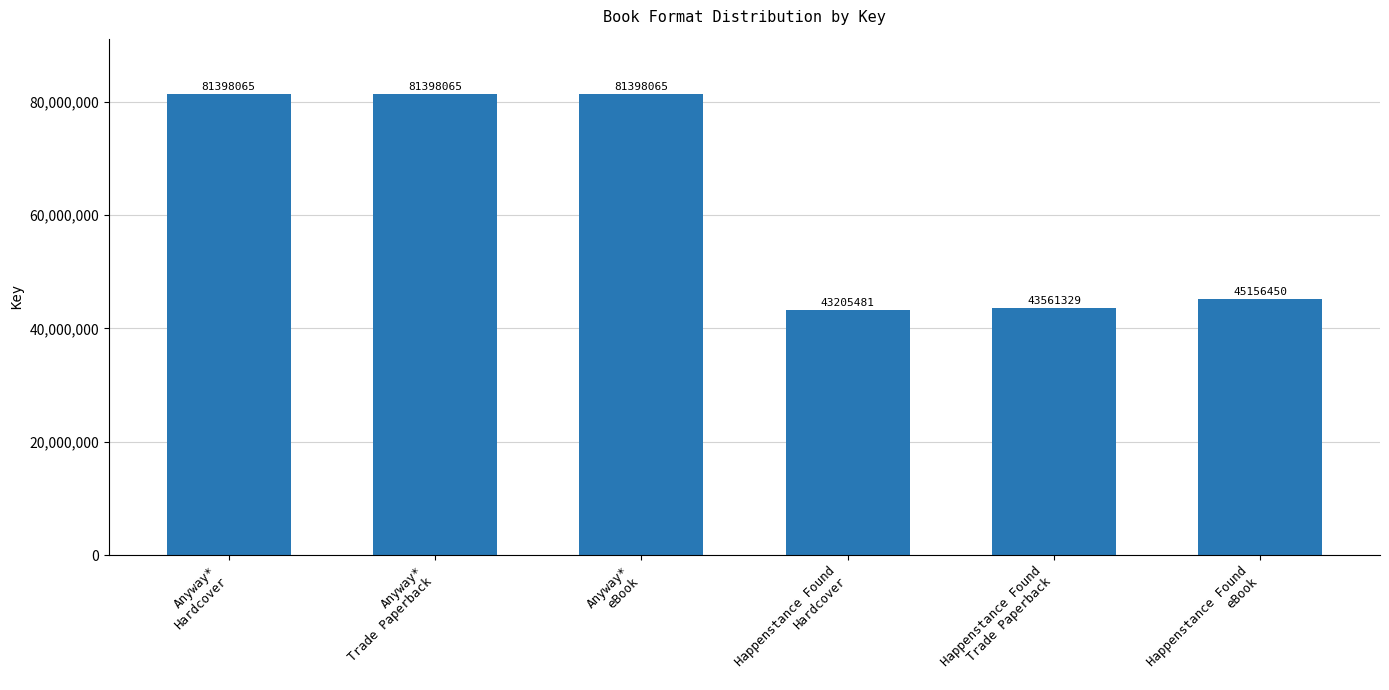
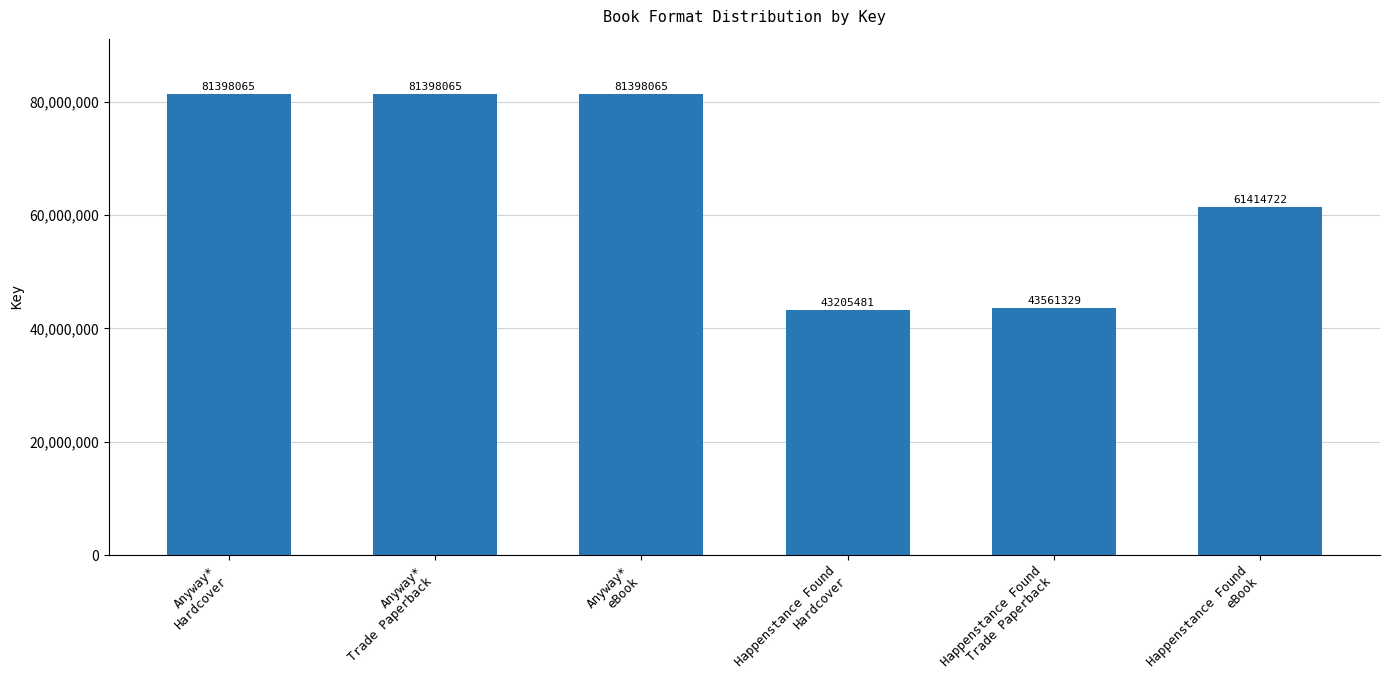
  {
    "Anyway* Hardcover": 81398065,
    "Anyway* Trade Paperback": 81398065,
    "Anyway* eBook": 81398065,
    "Happenstance Found Hardcover": 43205481,
    "Happenstance Found Trade Paperback": 43561329,
-   "Happenstance Found eBook": 45156450
+   "Happenstance Found eBook": 61414722
  }
